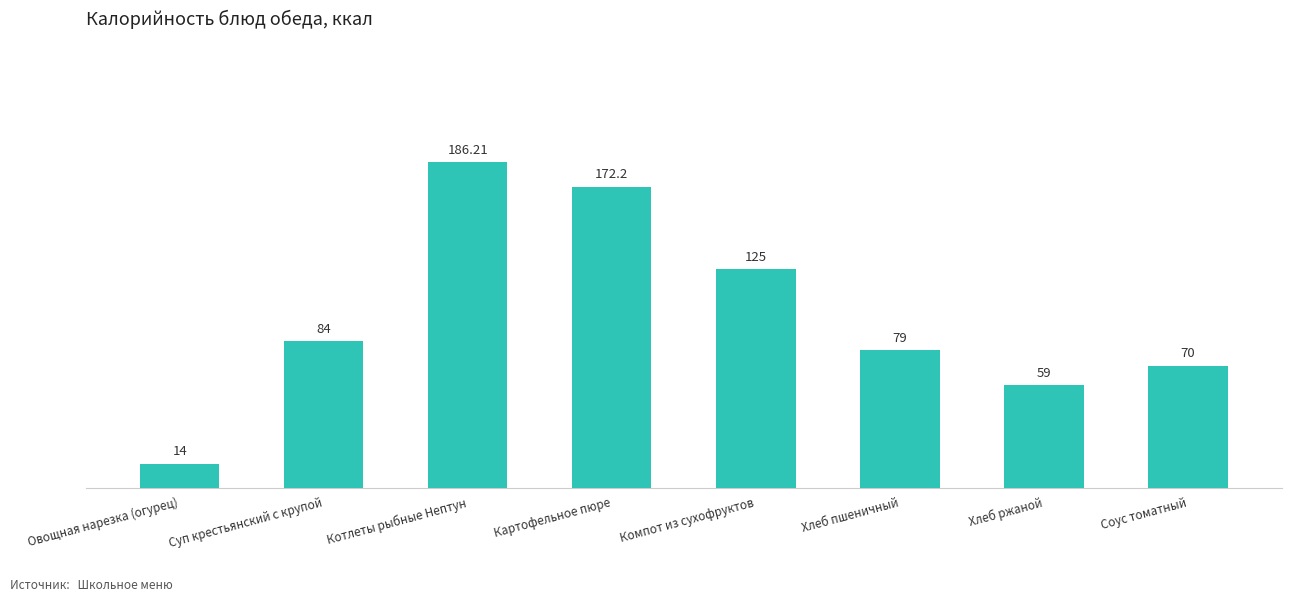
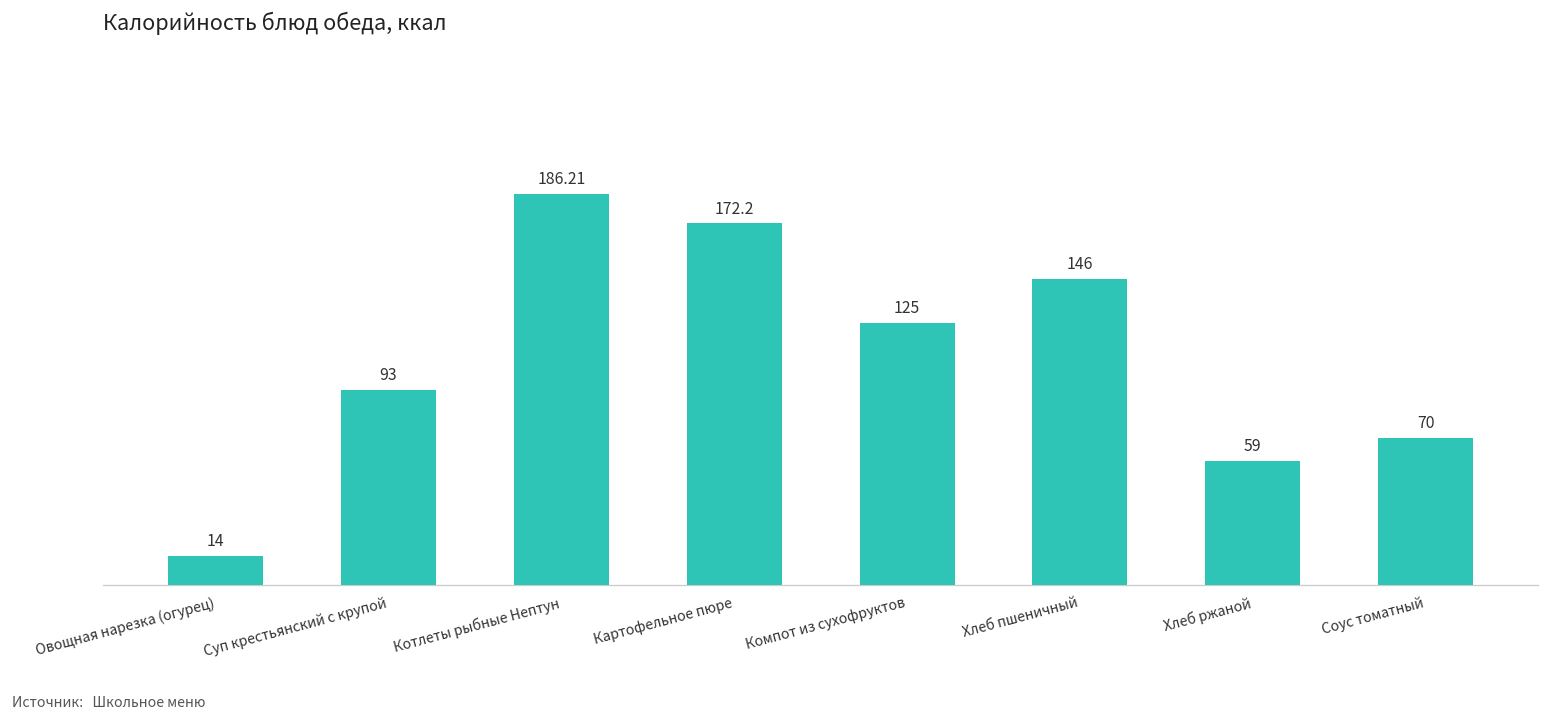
  {
    "Овощная нарезка (огурец)": 14,
-   "Суп крестьянский с крупой": 84,
+   "Суп крестьянский с крупой": 93,
    "Котлеты рыбные Нептун": 186.21,
    "Картофельное пюре": 172.2,
    "Компот из сухофруктов": 125,
-   "Хлеб пшеничный": 79,
+   "Хлеб пшеничный": 146,
    "Хлеб ржаной": 59,
    "Соус томатный": 70
  }
